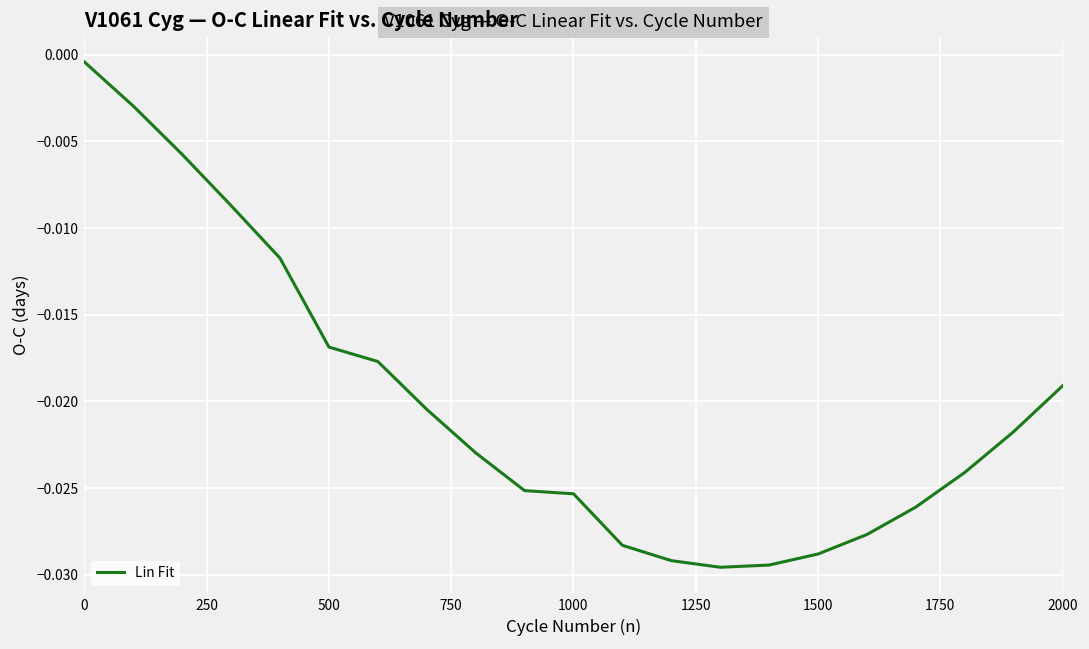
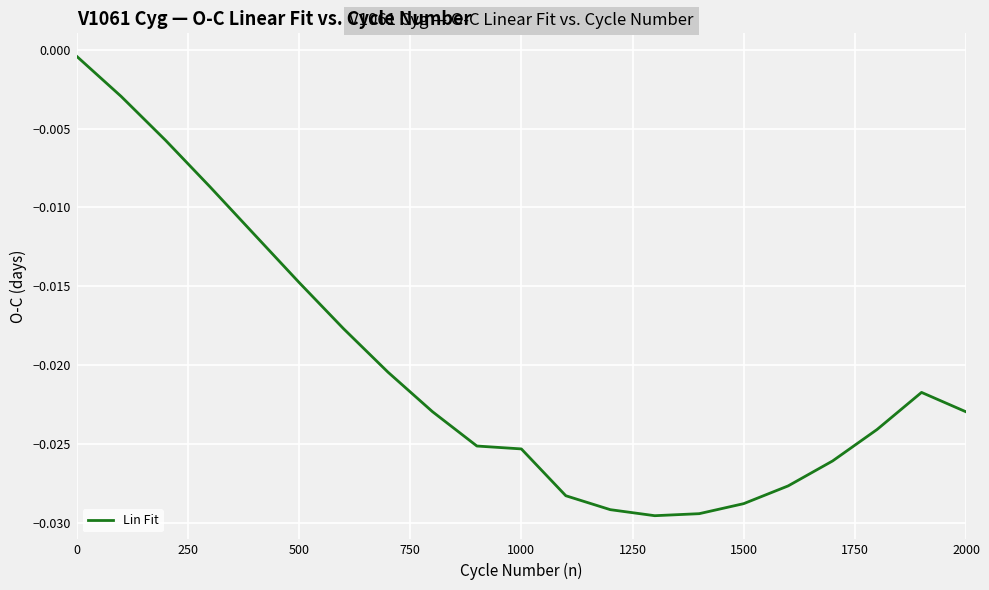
  {
    "0": -0.0004,
-   "500": -0.0169,
+   "500": -0.0148,
    "1000": -0.0253,
    "1500": -0.0288,
-   "2000": -0.0191
+   "2000": -0.0230
  }
